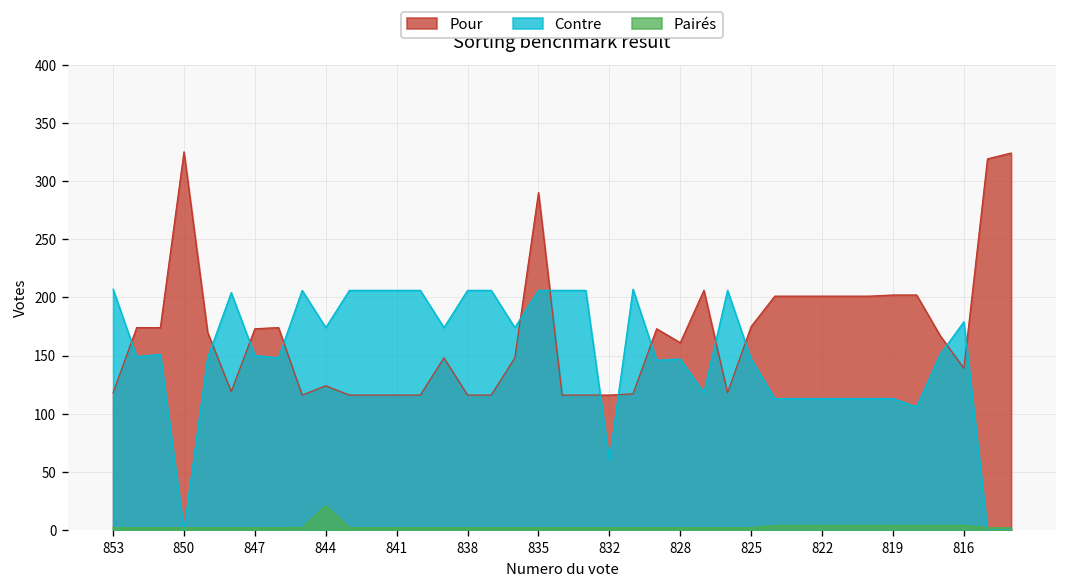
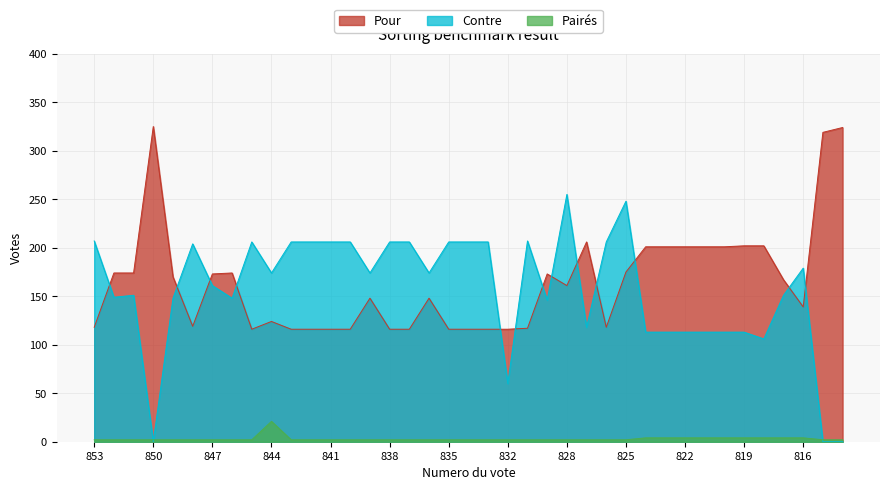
  {
    "Pour": {
      "853": 120,
      "850": 330,
      "847": 170,
      "844": 120,
      "841": 120,
      "838": 120,
-     "835": 290,
+     "835": 120,
      "832": 120,
      "828": 160,
      "825": 180,
      "822": 200,
      "819": 200,
      "816": 140
    },
    "Contre": {
      "853": 210,
-     "847": 150,
+     "847": 160,
      "844": 170,
      "841": 210,
      "838": 210,
      "835": 210,
      "832": 60,
-     "828": 150,
-     "825": 150,
+     "828": 260,
+     "825": 250,
      "822": 110,
      "819": 110,
      "816": 180
    },
    "Pairés": {
      "853": 0,
      "847": 0,
      "844": 20,
      "841": 0,
      "838": 0,
      "835": 0,
      "832": 0,
      "828": 0,
      "825": 0,
      "822": 0,
      "819": 0,
      "816": 0
    }
  }
